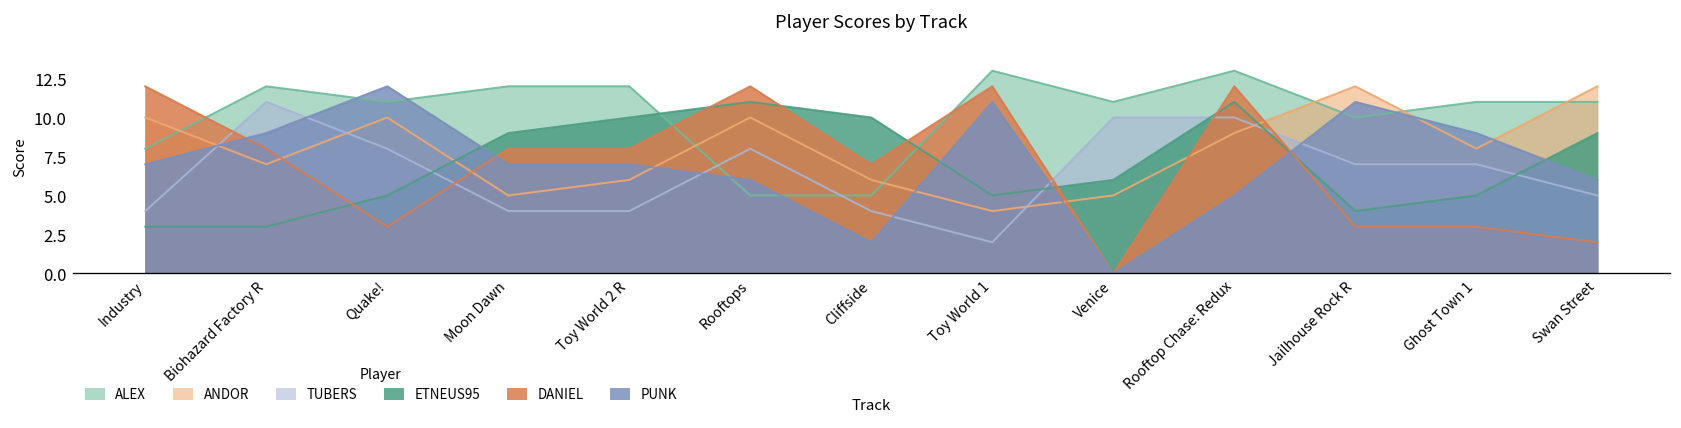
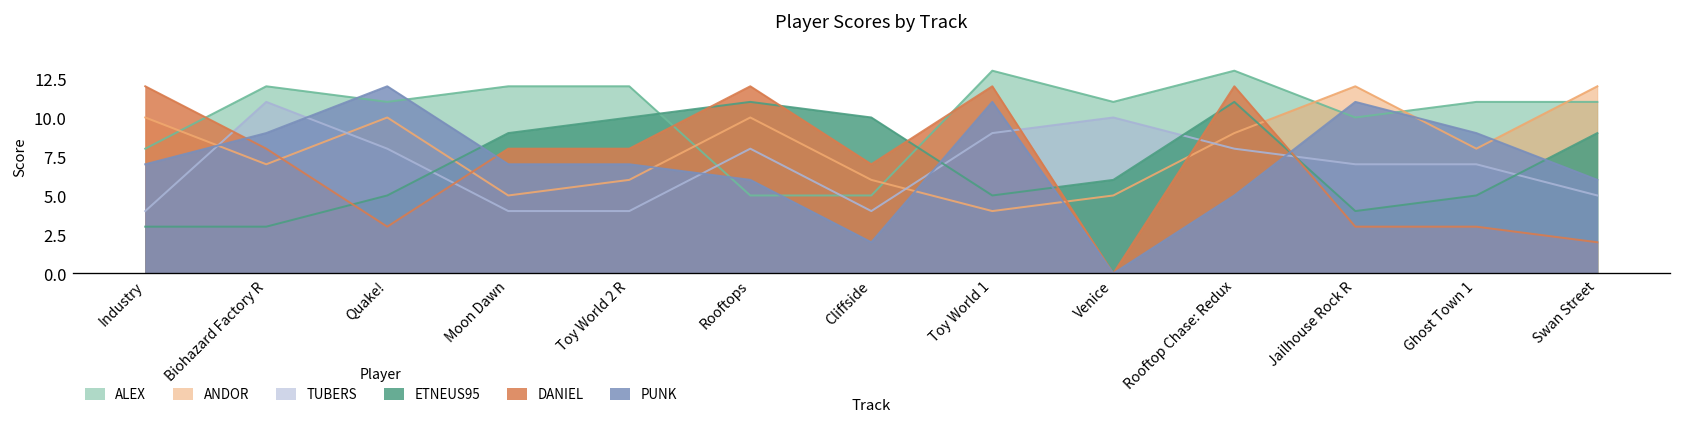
  {
    "TUBERS": {
      "Industry": 4,
      "Biohazard Factory R": 11,
      "Quake!": 8,
      "Moon Dawn": 4,
      "Toy World 2 R": 4,
      "Rooftops": 8,
      "Cliffside": 4,
-     "Toy World 1": 2,
+     "Toy World 1": 9,
      "Venice": 10,
-     "Rooftop Chase: Redux": 10,
+     "Rooftop Chase: Redux": 8,
      "Jailhouse Rock R": 7,
      "Ghost Town 1": 7,
      "Swan Street": 5
    }
  }
